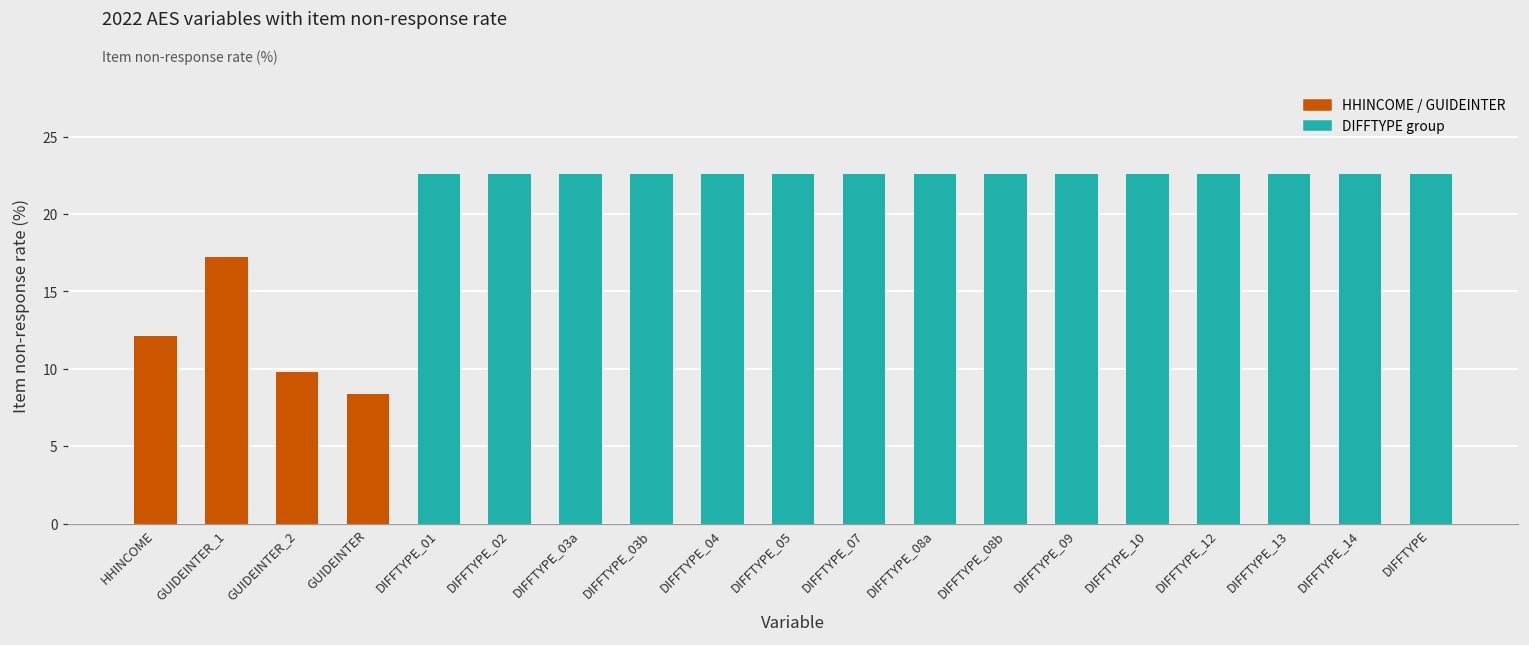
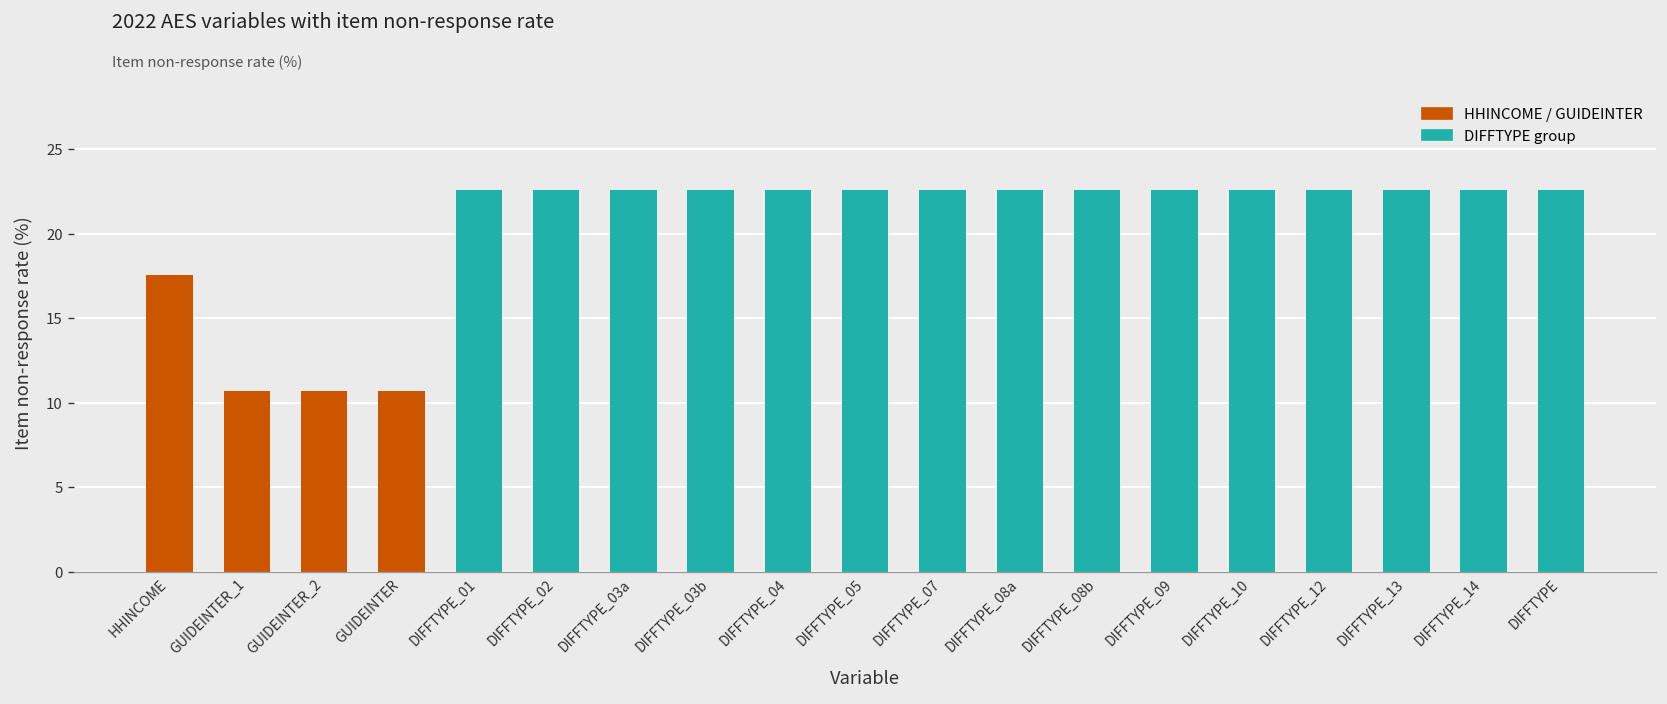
  {
-   "HHINCOME": 12.1,
-   "GUIDEINTER_1": 17.2,
-   "GUIDEINTER_2": 9.8,
-   "GUIDEINTER": 8.4,
+   "HHINCOME": 17.5,
+   "GUIDEINTER_1": 10.7,
+   "GUIDEINTER_2": 10.7,
+   "GUIDEINTER": 10.7,
    "DIFFTYPE_01": 22.6,
    "DIFFTYPE_02": 22.6,
    "DIFFTYPE_03a": 22.6,
    "DIFFTYPE_03b": 22.6,
    "DIFFTYPE_04": 22.6,
    "DIFFTYPE_05": 22.6,
    "DIFFTYPE_07": 22.6,
    "DIFFTYPE_08a": 22.6,
    "DIFFTYPE_08b": 22.6,
    "DIFFTYPE_09": 22.6,
    "DIFFTYPE_10": 22.6,
    "DIFFTYPE_12": 22.6,
    "DIFFTYPE_13": 22.6,
    "DIFFTYPE_14": 22.6,
    "DIFFTYPE": 22.6
  }
